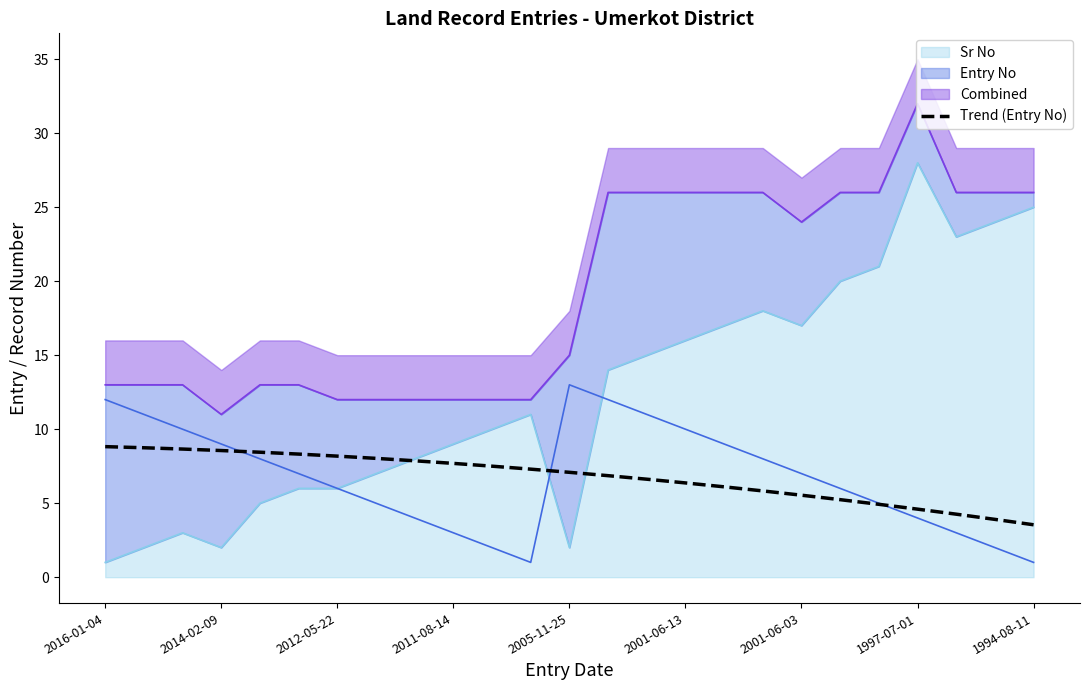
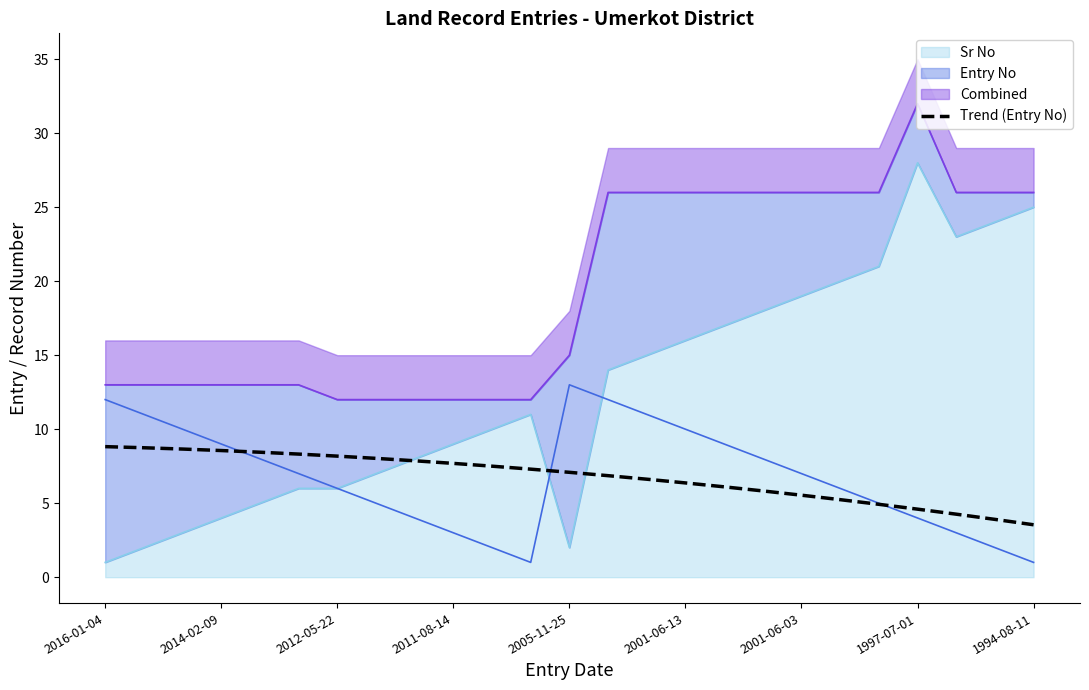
  {
    "Sr No": {
-     "2014-02-09": 2,
+     "2014-02-09": 4,
      "2011-08-14": 9,
      "2005-11-25": 2,
-     "2001-06-03": 17,
+     "2001-06-03": 19,
      "1997-07-01": 28
    },
    "Trend (Entry No)": {
      "2014-02-09": 8.6,
      "2012-05-22": 8.2,
      "2011-08-14": 7.7,
      "2005-11-25": 7,
      "2001-06-03": 5.5,
      "1997-07-01": 4.6
    }
  }
